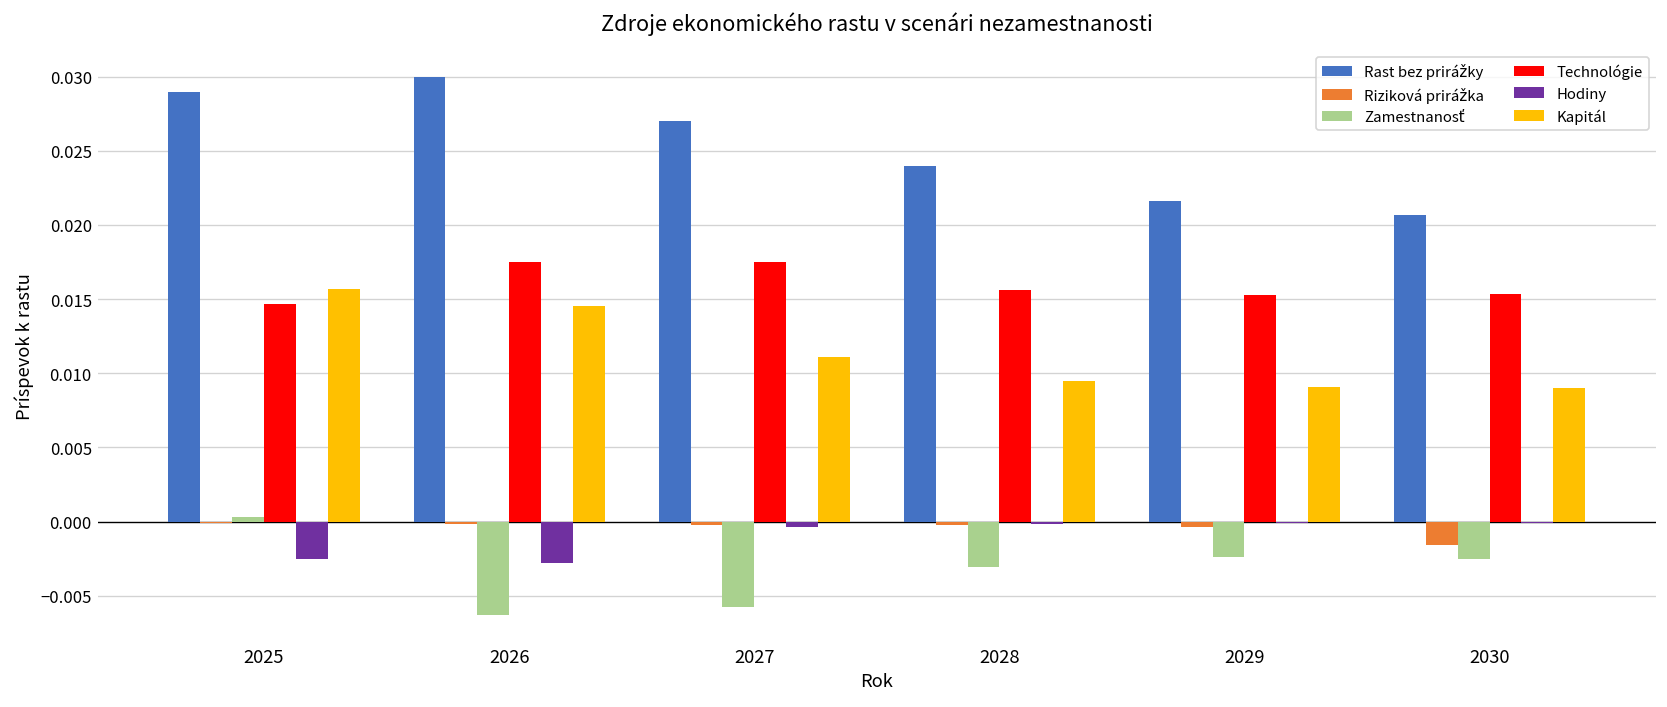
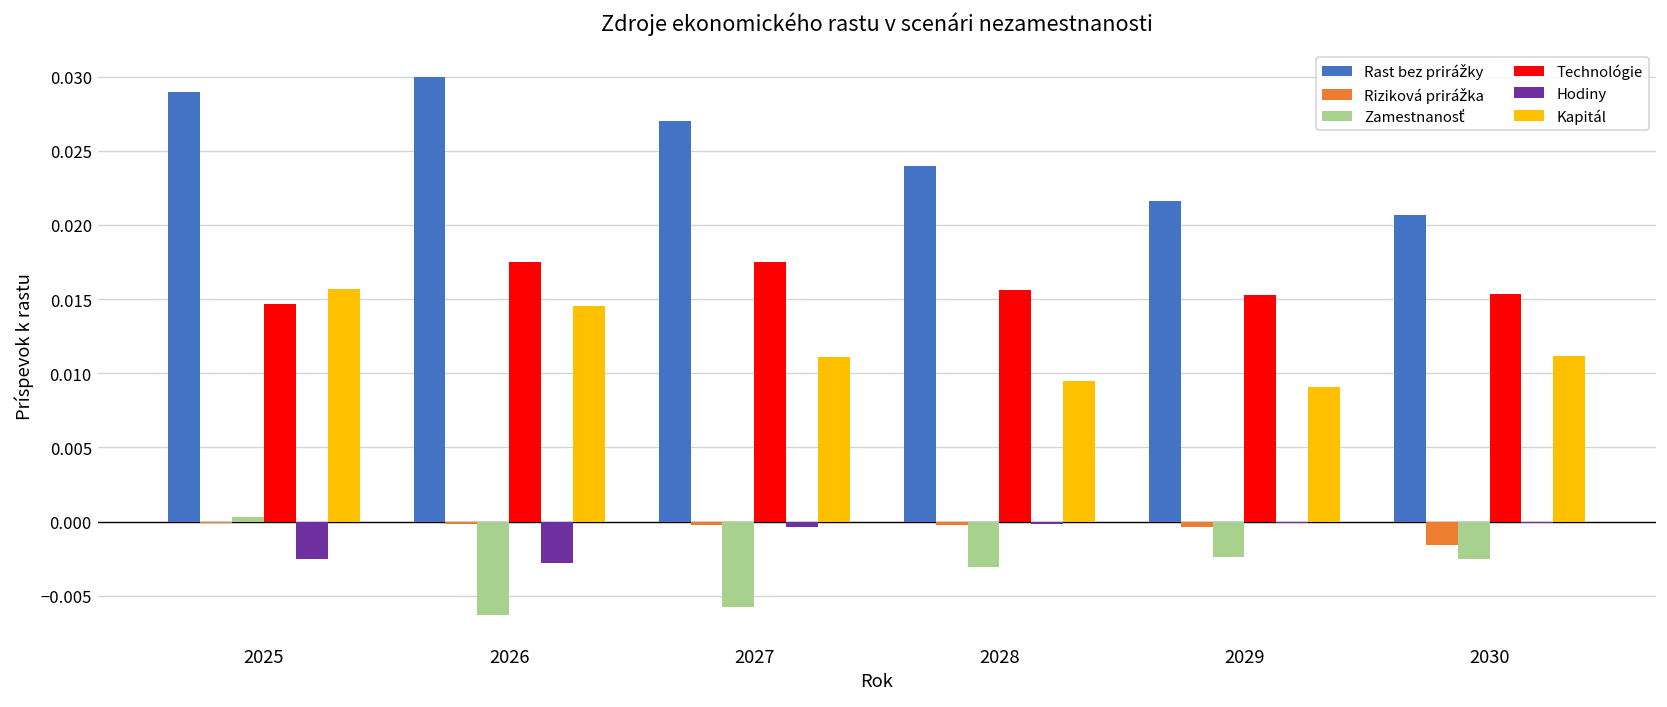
  {
    "Rast bez prirážky": {
      "2025": 0.0290,
      "2026": 0.0300,
      "2027": 0.0270,
      "2028": 0.0240,
      "2029": 0.0216,
      "2030": 0.0207
    },
    "Riziková prirážka": {
      "2027": -0.0002,
      "2028": -0.0003,
      "2029": -0.0004,
      "2030": -0.0015
    },
    "Zamestnanosť": {
      "2025": 0.0003,
      "2026": -0.0063,
      "2027": -0.0058,
      "2028": -0.0030,
      "2029": -0.0024,
      "2030": -0.0025
    },
    "Technológie": {
      "2025": 0.0147,
      "2026": 0.0175,
      "2027": 0.0175,
      "2028": 0.0156,
      "2029": 0.0152,
      "2030": 0.0153
    },
    "Hodiny": {
      "2025": -0.0025,
      "2026": -0.0028,
      "2027": -0.0004
    },
    "Kapitál": {
      "2025": 0.0157,
      "2026": 0.0145,
      "2027": 0.0111,
      "2028": 0.0095,
      "2029": 0.0091,
-     "2030": 0.0090
+     "2030": 0.0112
    }
  }
